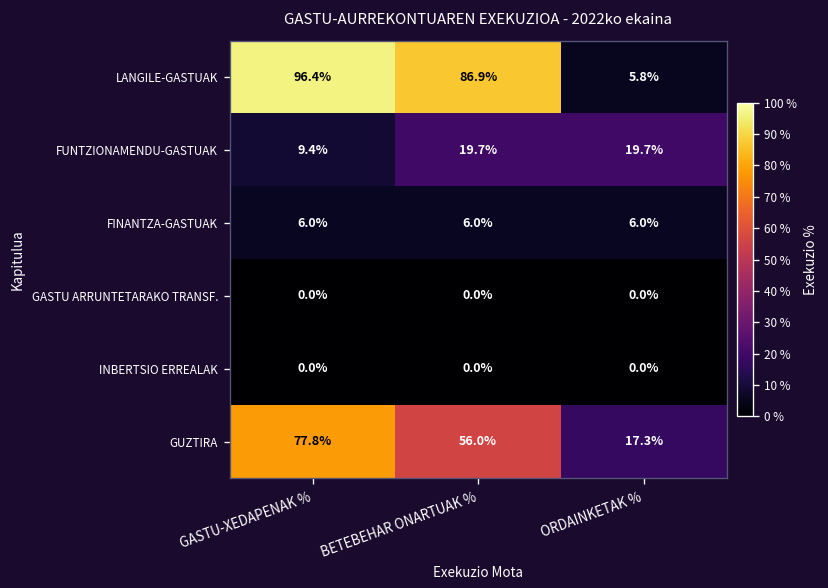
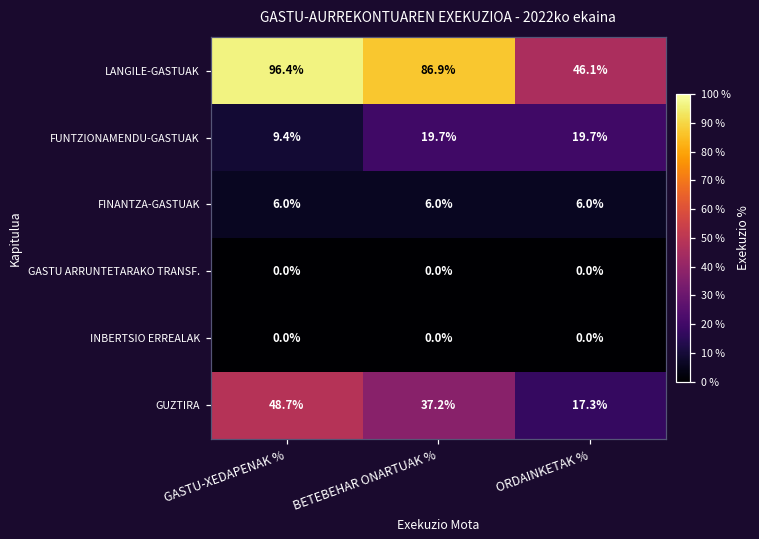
  {
    "LANGILE-GASTUAK": {
      "GASTU-XEDAPENAK %": "96.4%",
      "BETEBEHAR ONARTUAK %": "86.9%",
-     "ORDAINKETAK %": "5.8%"
+     "ORDAINKETAK %": "46.1%"
    },
    "FUNTZIONAMENDU-GASTUAK": {
      "GASTU-XEDAPENAK %": "9.4%",
      "BETEBEHAR ONARTUAK %": "19.7%",
      "ORDAINKETAK %": "19.7%"
    },
    "FINANTZA-GASTUAK": {
      "GASTU-XEDAPENAK %": "6.0%",
      "BETEBEHAR ONARTUAK %": "6.0%",
      "ORDAINKETAK %": "6.0%"
    },
    "GASTU ARRUNTETARAKO TRANSF.": {
      "GASTU-XEDAPENAK %": "0.0%",
      "BETEBEHAR ONARTUAK %": "0.0%",
      "ORDAINKETAK %": "0.0%"
    },
    "INBERTSIO ERREALAK": {
      "GASTU-XEDAPENAK %": "0.0%",
      "BETEBEHAR ONARTUAK %": "0.0%",
      "ORDAINKETAK %": "0.0%"
    },
    "GUZTIRA": {
-     "GASTU-XEDAPENAK %": "77.8%",
-     "BETEBEHAR ONARTUAK %": "56.0%",
+     "GASTU-XEDAPENAK %": "48.7%",
+     "BETEBEHAR ONARTUAK %": "37.2%",
      "ORDAINKETAK %": "17.3%"
    }
  }
